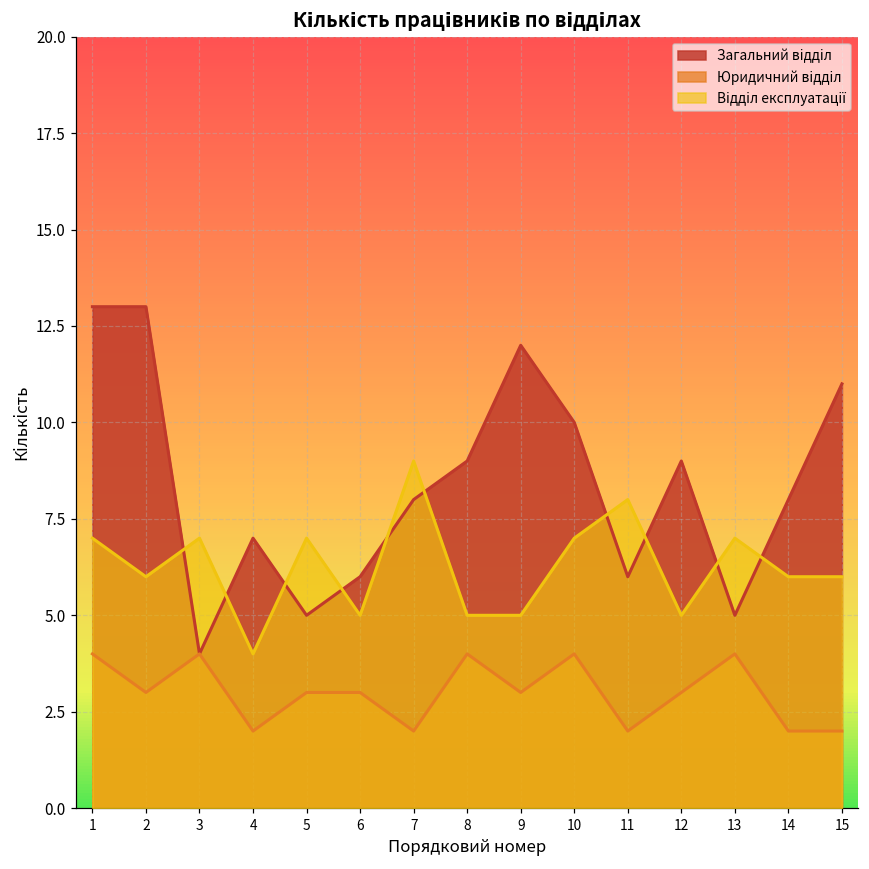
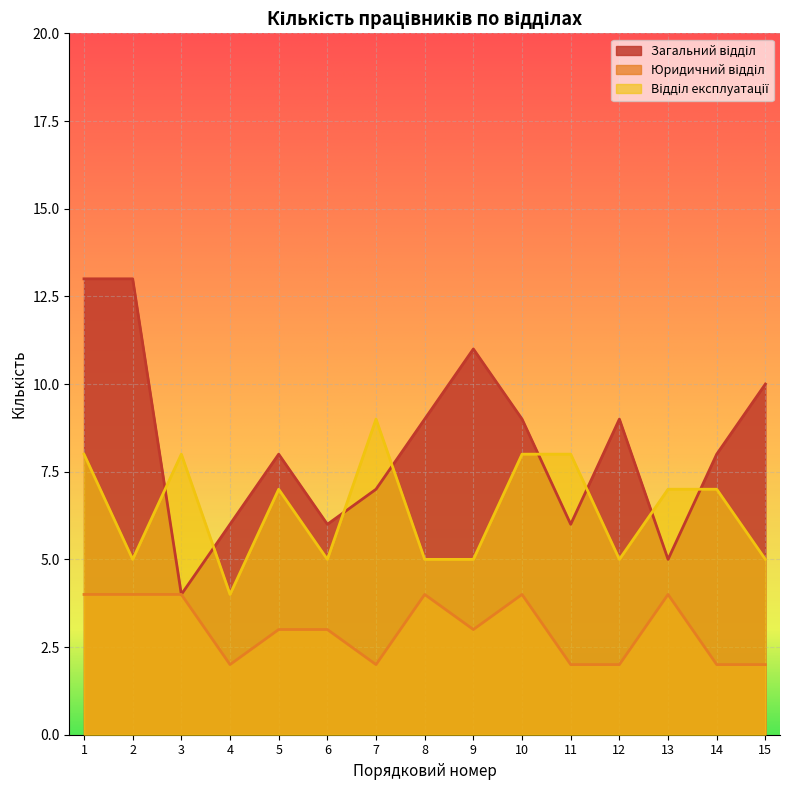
  {
    "Загальний відділ": {
      "1": 13,
      "2": 13,
-     "4": 7,
-     "5": 5,
+     "4": 6,
+     "5": 8,
      "6": 6,
-     "7": 8,
+     "7": 7,
      "8": 9,
-     "9": 12,
-     "10": 10,
+     "9": 11,
+     "10": 9,
      "11": 6,
      "12": 9,
      "13": 5,
      "14": 8,
-     "15": 11
+     "15": 10
    },
    "Юридичний відділ": {
      "1": 4,
-     "2": 3,
+     "2": 4,
      "4": 2,
      "5": 3,
      "6": 3,
      "7": 2,
      "8": 4,
      "9": 3,
      "10": 4,
      "11": 2,
-     "12": 3,
+     "12": 2,
      "13": 4,
      "14": 2,
      "15": 2
    },
    "Відділ експлуатації": {
-     "1": 7,
-     "2": 6,
-     "3": 7,
+     "1": 8,
+     "2": 5,
+     "3": 8,
      "4": 4,
      "5": 7,
      "6": 5,
      "7": 9,
      "8": 5,
      "9": 5,
-     "10": 7,
+     "10": 8,
      "11": 8,
      "12": 5,
      "13": 7,
-     "14": 6,
-     "15": 6
+     "14": 7,
+     "15": 5
    }
  }
